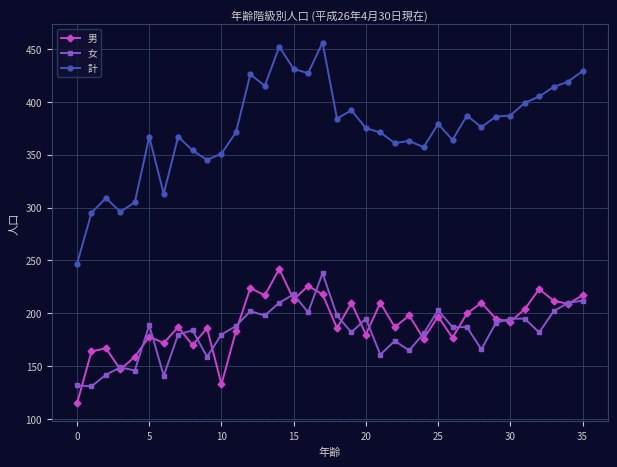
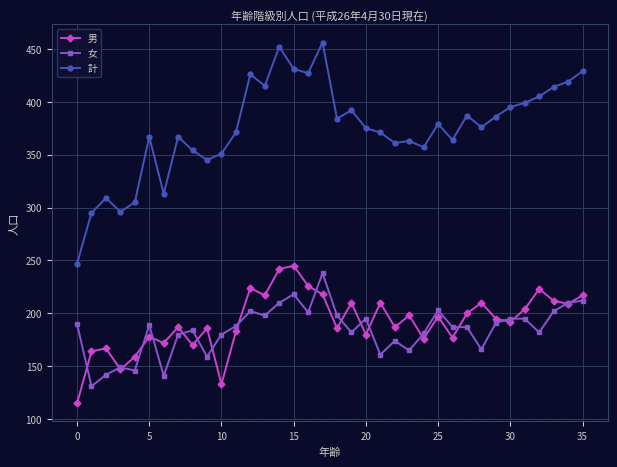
  {
    "男": {
      "0": 115,
      "5": 178,
      "10": 133,
-     "15": 213,
+     "15": 245,
      "20": 180,
      "25": 197,
      "30": 192,
      "35": 217
    },
    "女": {
-     "0": 132,
+     "0": 190,
      "5": 189,
      "10": 180,
      "15": 218,
      "20": 195,
      "25": 203,
      "30": 195,
      "35": 212
    },
    "計": {
      "0": 247,
      "5": 367,
      "10": 351,
      "15": 431,
      "20": 375,
      "25": 379,
-     "30": 387,
+     "30": 395,
      "35": 429
    }
  }
